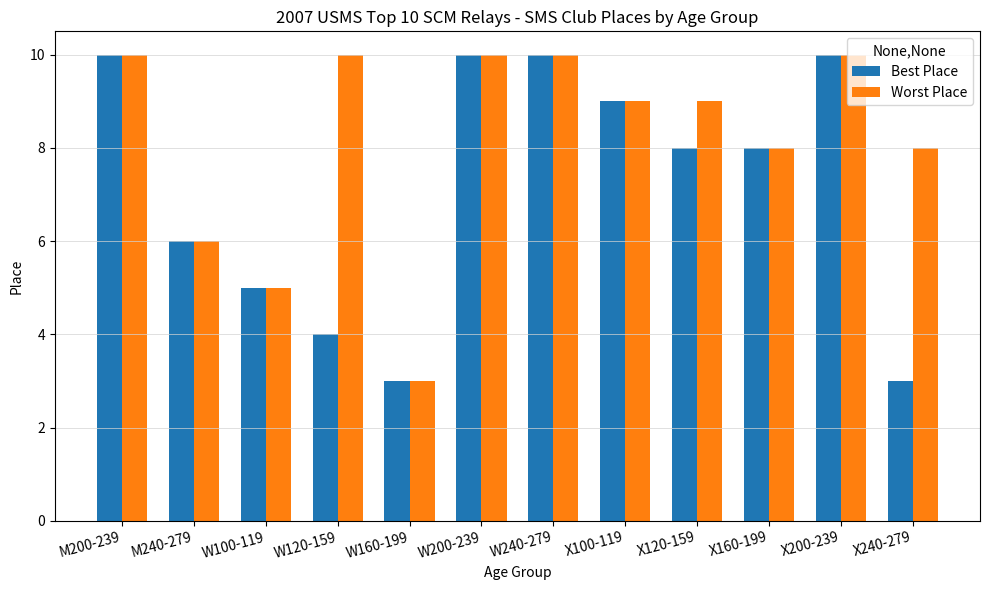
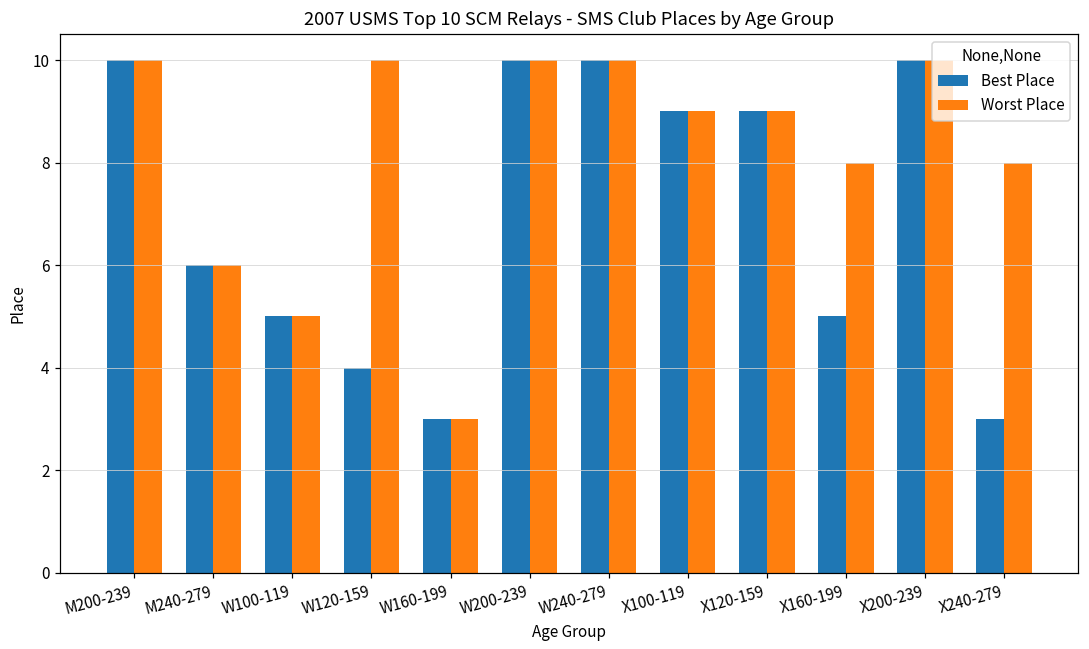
  {
    "Best Place": {
      "M200-239": 10,
      "M240-279": 6,
      "W100-119": 5,
      "W120-159": 4,
      "W160-199": 3,
      "W200-239": 10,
      "W240-279": 10,
      "X100-119": 9,
-     "X120-159": 8,
-     "X160-199": 8,
+     "X120-159": 9,
+     "X160-199": 5,
      "X200-239": 10,
      "X240-279": 3
    },
    "Worst Place": {
      "M200-239": 10,
      "M240-279": 6,
      "W100-119": 5,
      "W120-159": 10,
      "W160-199": 3,
      "W200-239": 10,
      "W240-279": 10,
      "X100-119": 9,
      "X120-159": 9,
      "X160-199": 8,
      "X240-279": 8
    }
  }
